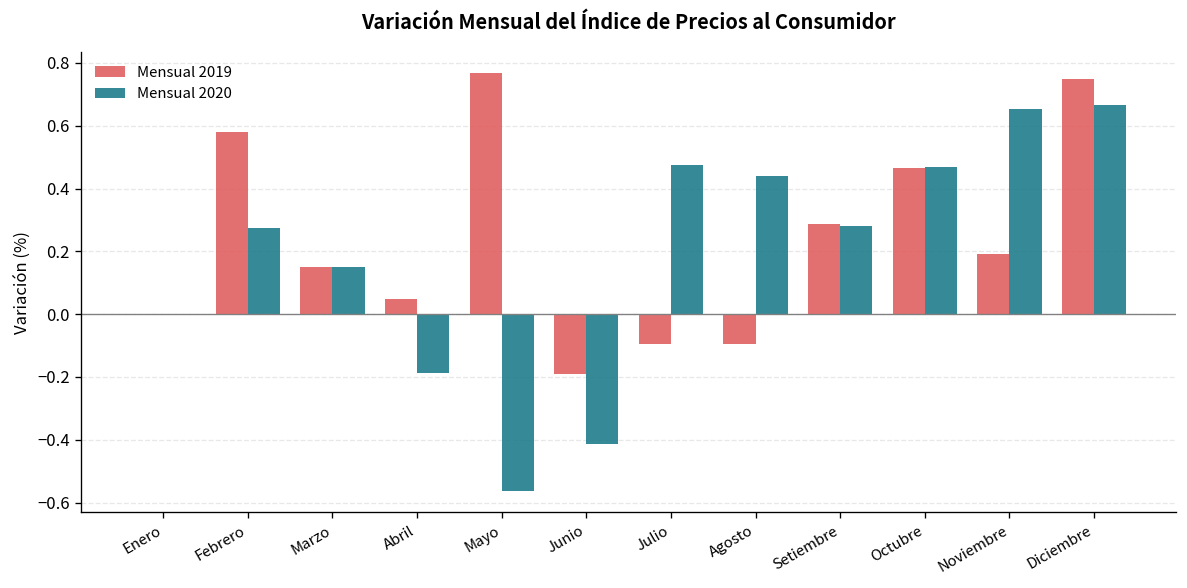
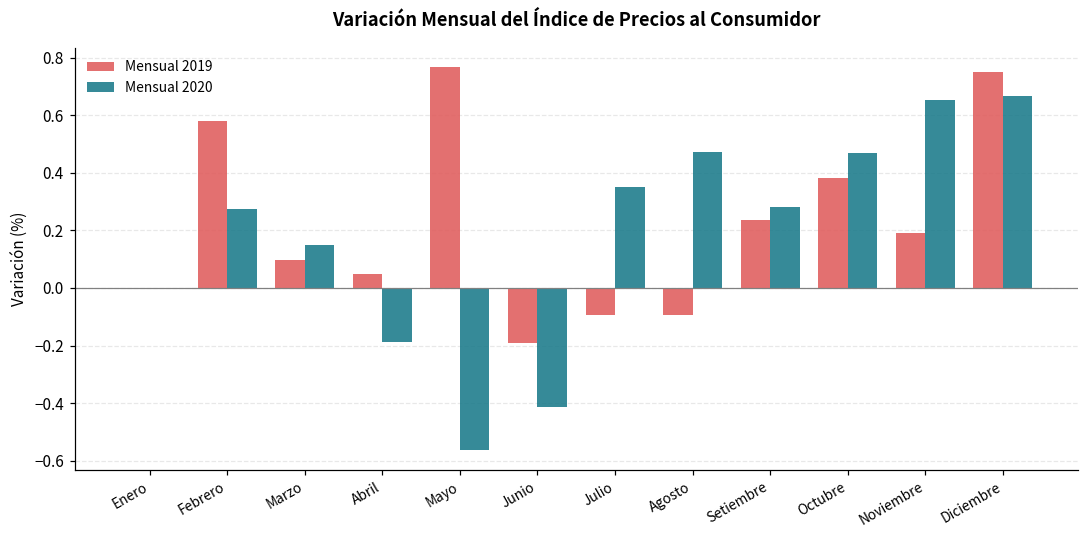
  {
    "Mensual 2019": {
      "Enero": 0.00,
      "Febrero": 0.58,
-     "Marzo": 0.15,
+     "Marzo": 0.10,
      "Abril": 0.05,
      "Mayo": 0.77,
      "Junio": -0.19,
      "Julio": -0.10,
      "Agosto": -0.10,
-     "Setiembre": 0.29,
-     "Octubre": 0.46,
+     "Setiembre": 0.24,
+     "Octubre": 0.38,
      "Noviembre": 0.19,
      "Diciembre": 0.75
    },
    "Mensual 2020": {
      "Enero": 0.00,
      "Febrero": 0.27,
      "Marzo": 0.15,
      "Abril": -0.19,
      "Mayo": -0.56,
      "Junio": -0.42,
-     "Julio": 0.47,
-     "Agosto": 0.44,
+     "Julio": 0.35,
+     "Agosto": 0.47,
      "Setiembre": 0.28,
      "Octubre": 0.47,
      "Noviembre": 0.65,
      "Diciembre": 0.67
    }
  }
